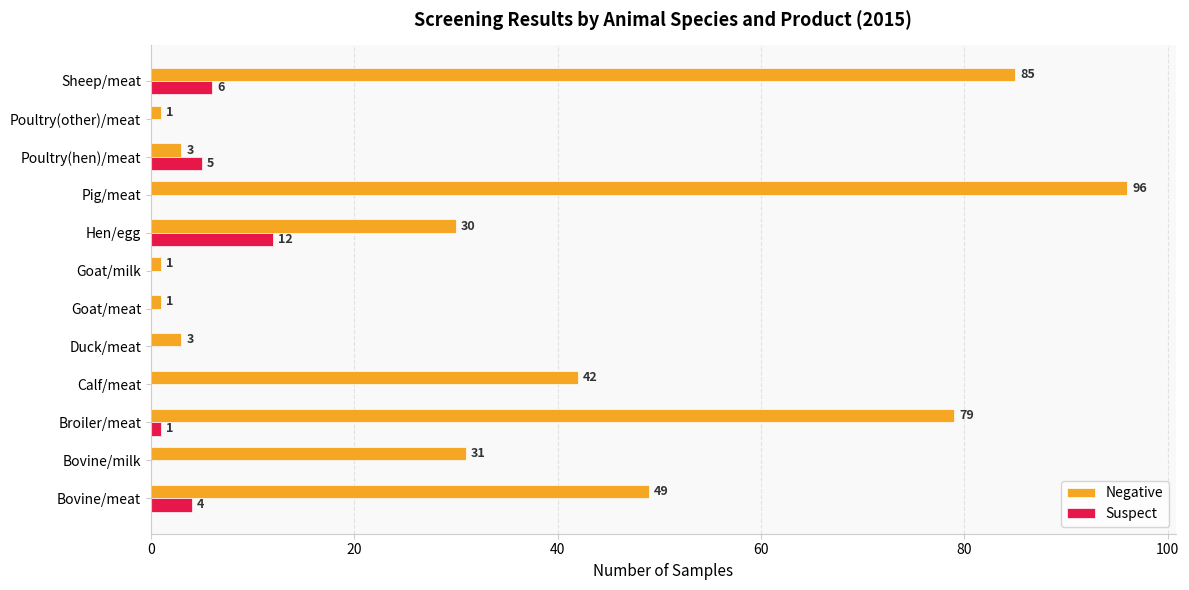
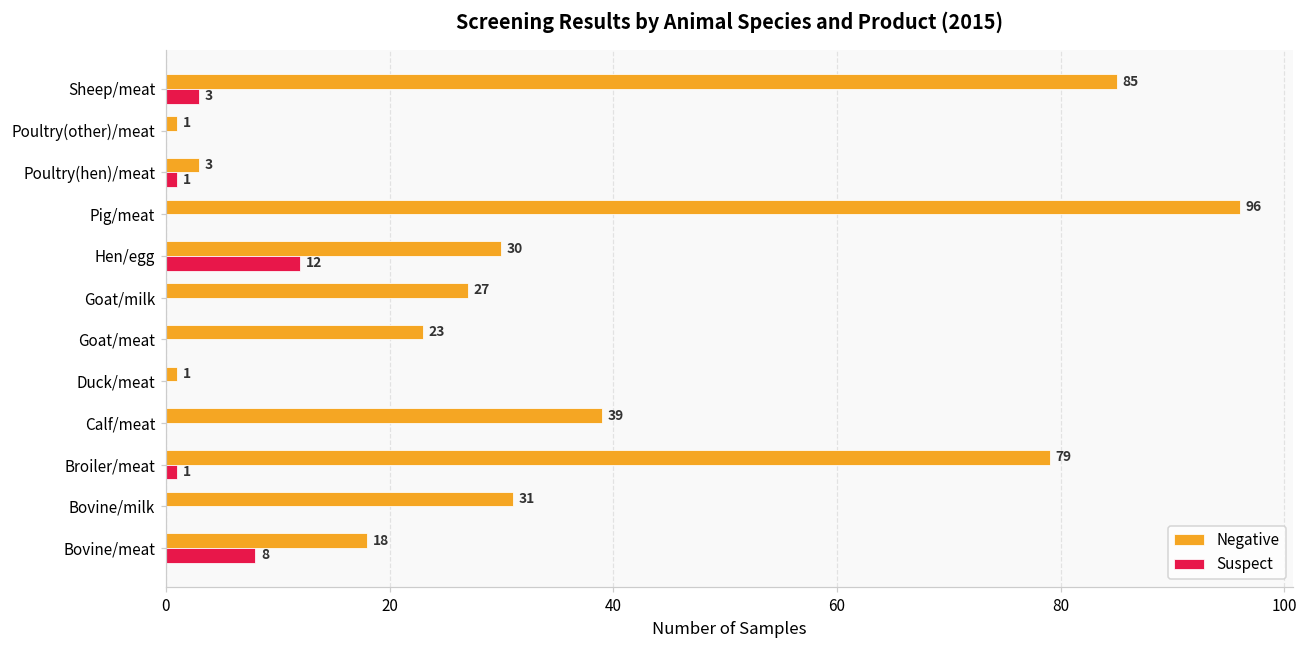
  {
    "Negative": {
      "Sheep/meat": 85,
      "Poultry(other)/meat": 1,
      "Poultry(hen)/meat": 3,
      "Pig/meat": 96,
      "Hen/egg": 30,
-     "Goat/milk": 1,
-     "Goat/meat": 1,
-     "Duck/meat": 3,
-     "Calf/meat": 42,
+     "Goat/milk": 27,
+     "Goat/meat": 23,
+     "Duck/meat": 1,
+     "Calf/meat": 39,
      "Broiler/meat": 79,
      "Bovine/milk": 31,
-     "Bovine/meat": 49
+     "Bovine/meat": 18
    },
    "Suspect": {
-     "Sheep/meat": 6,
-     "Poultry(hen)/meat": 5,
+     "Sheep/meat": 3,
+     "Poultry(hen)/meat": 1,
      "Hen/egg": 12,
      "Broiler/meat": 1,
-     "Bovine/meat": 4
+     "Bovine/meat": 8
    }
  }
